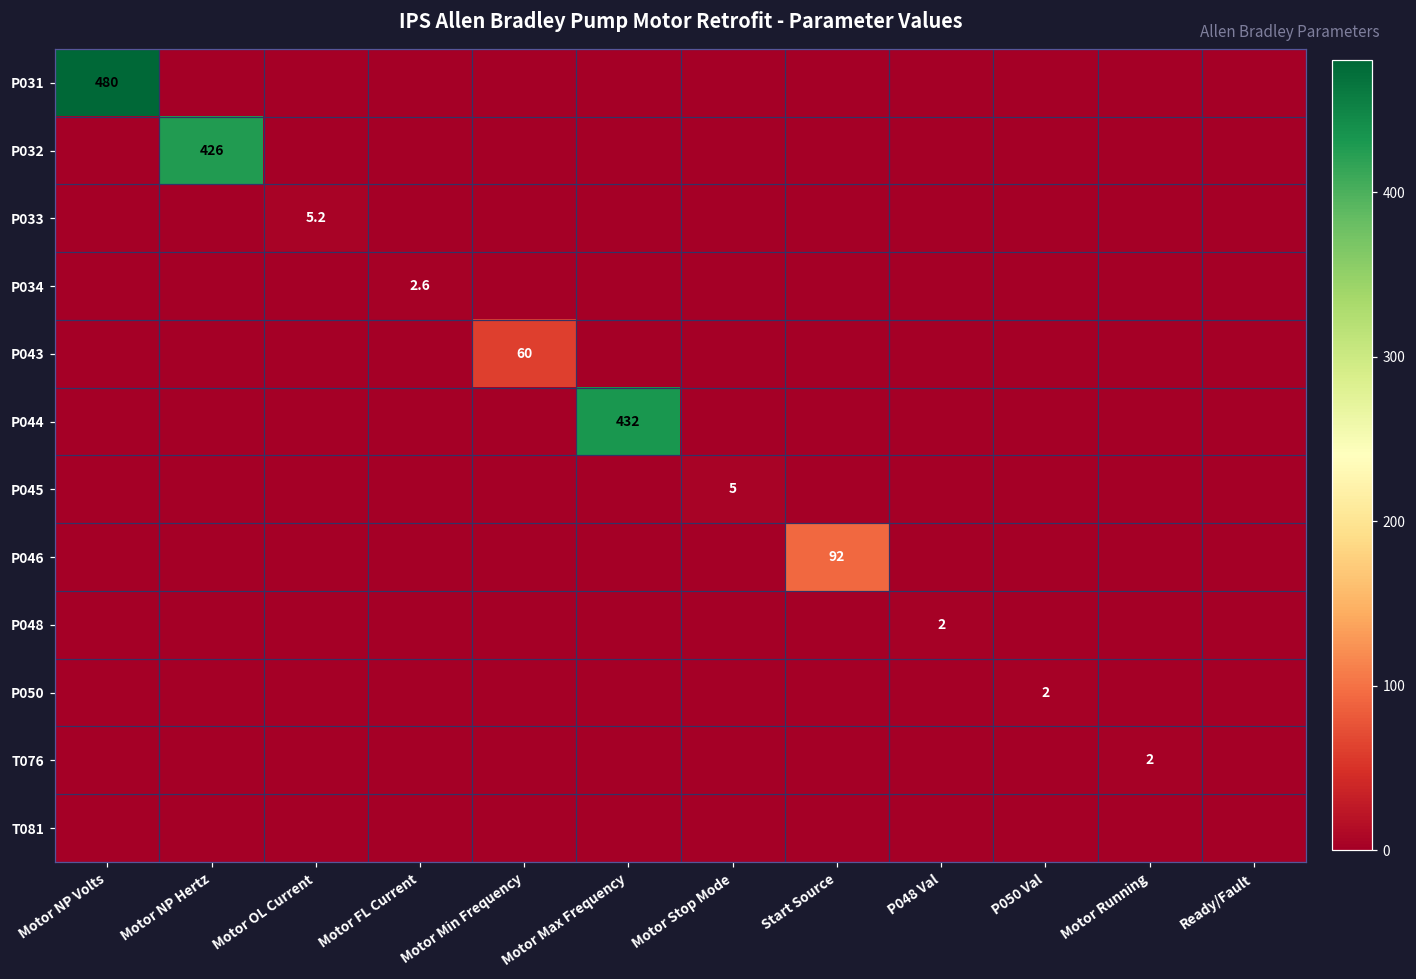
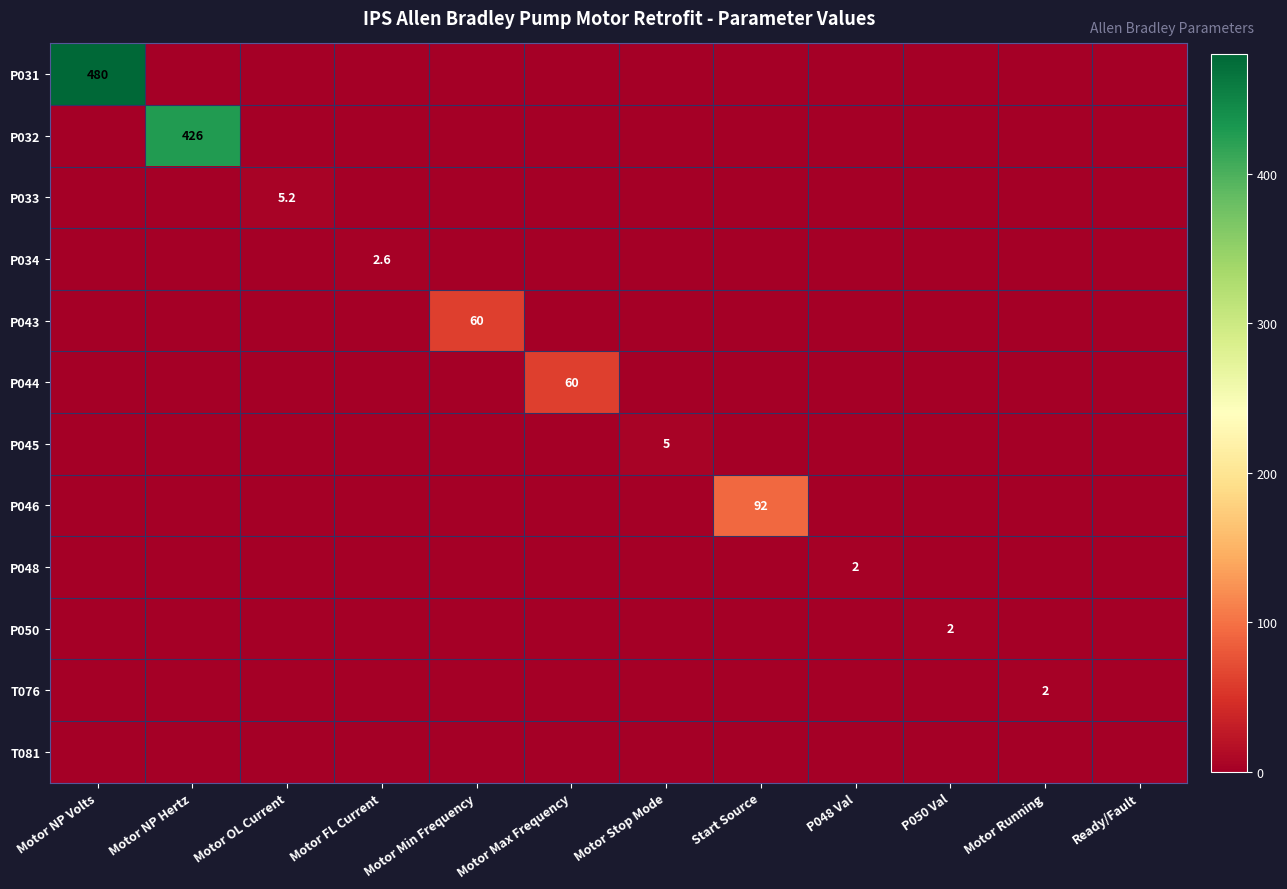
  {
    "P031": {
      "Motor NP Volts": 480
    },
    "P032": {
      "Motor NP Hertz": 426
    },
    "P033": {
      "Motor OL Current": 5.2
    },
    "P034": {
      "Motor FL Current": 2.6
    },
    "P043": {
      "Motor Min Frequency": 60
    },
    "P044": {
-     "Motor Max Frequency": 432
+     "Motor Max Frequency": 60
    },
    "P045": {
      "Motor Stop Mode": 5
    },
    "P046": {
      "Start Source": 92
    },
    "P048": {
      "P048 Val": 2
    },
    "P050": {
      "P050 Val": 2
    },
    "T076": {
      "Motor Running": 2
    }
  }
